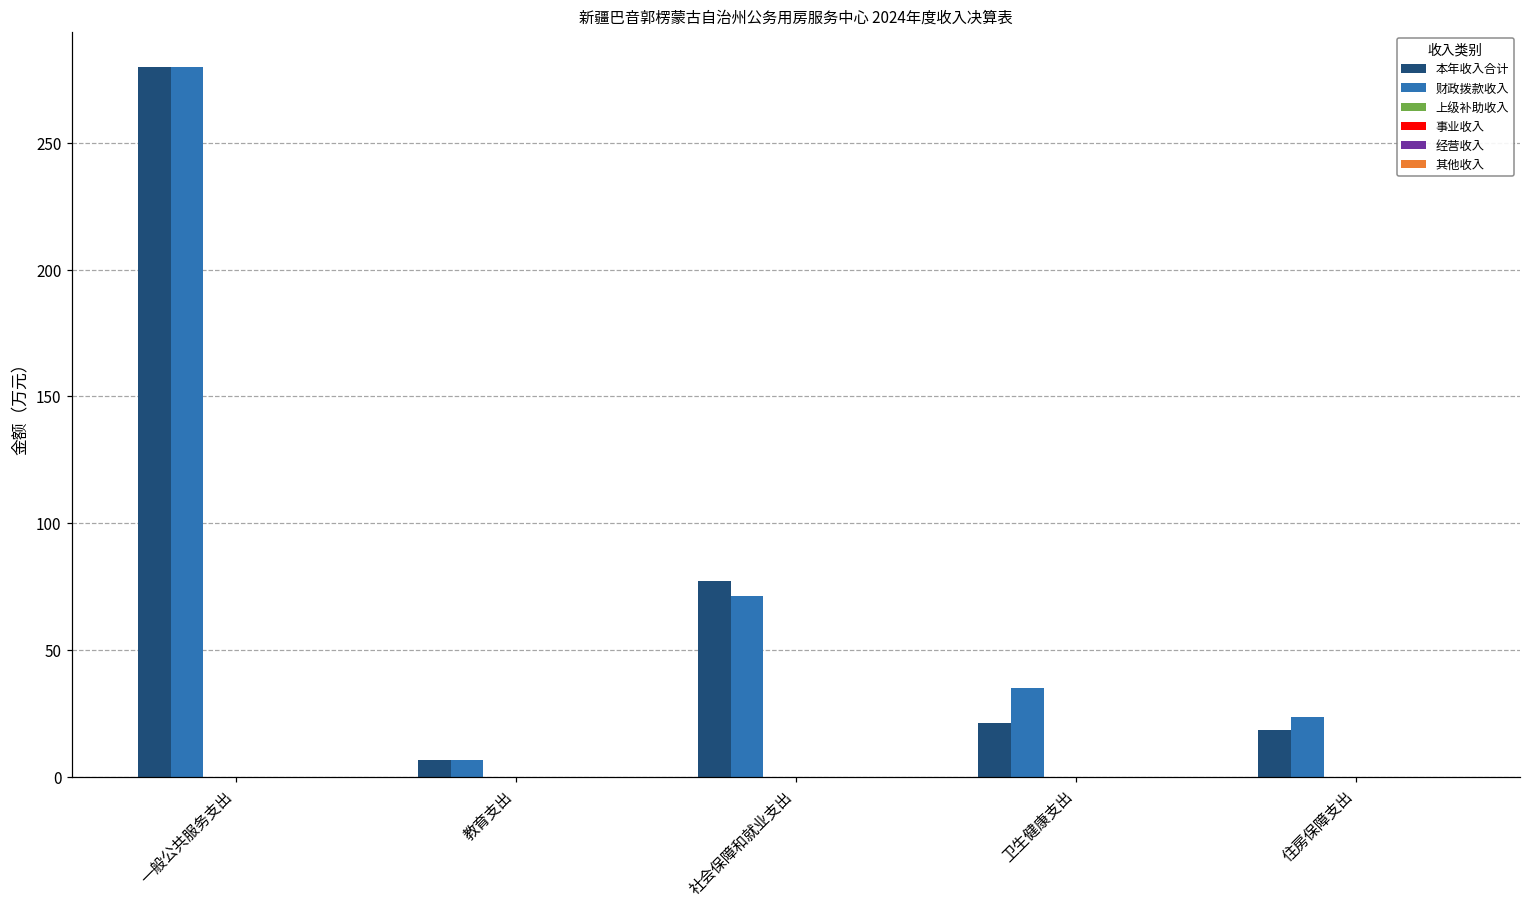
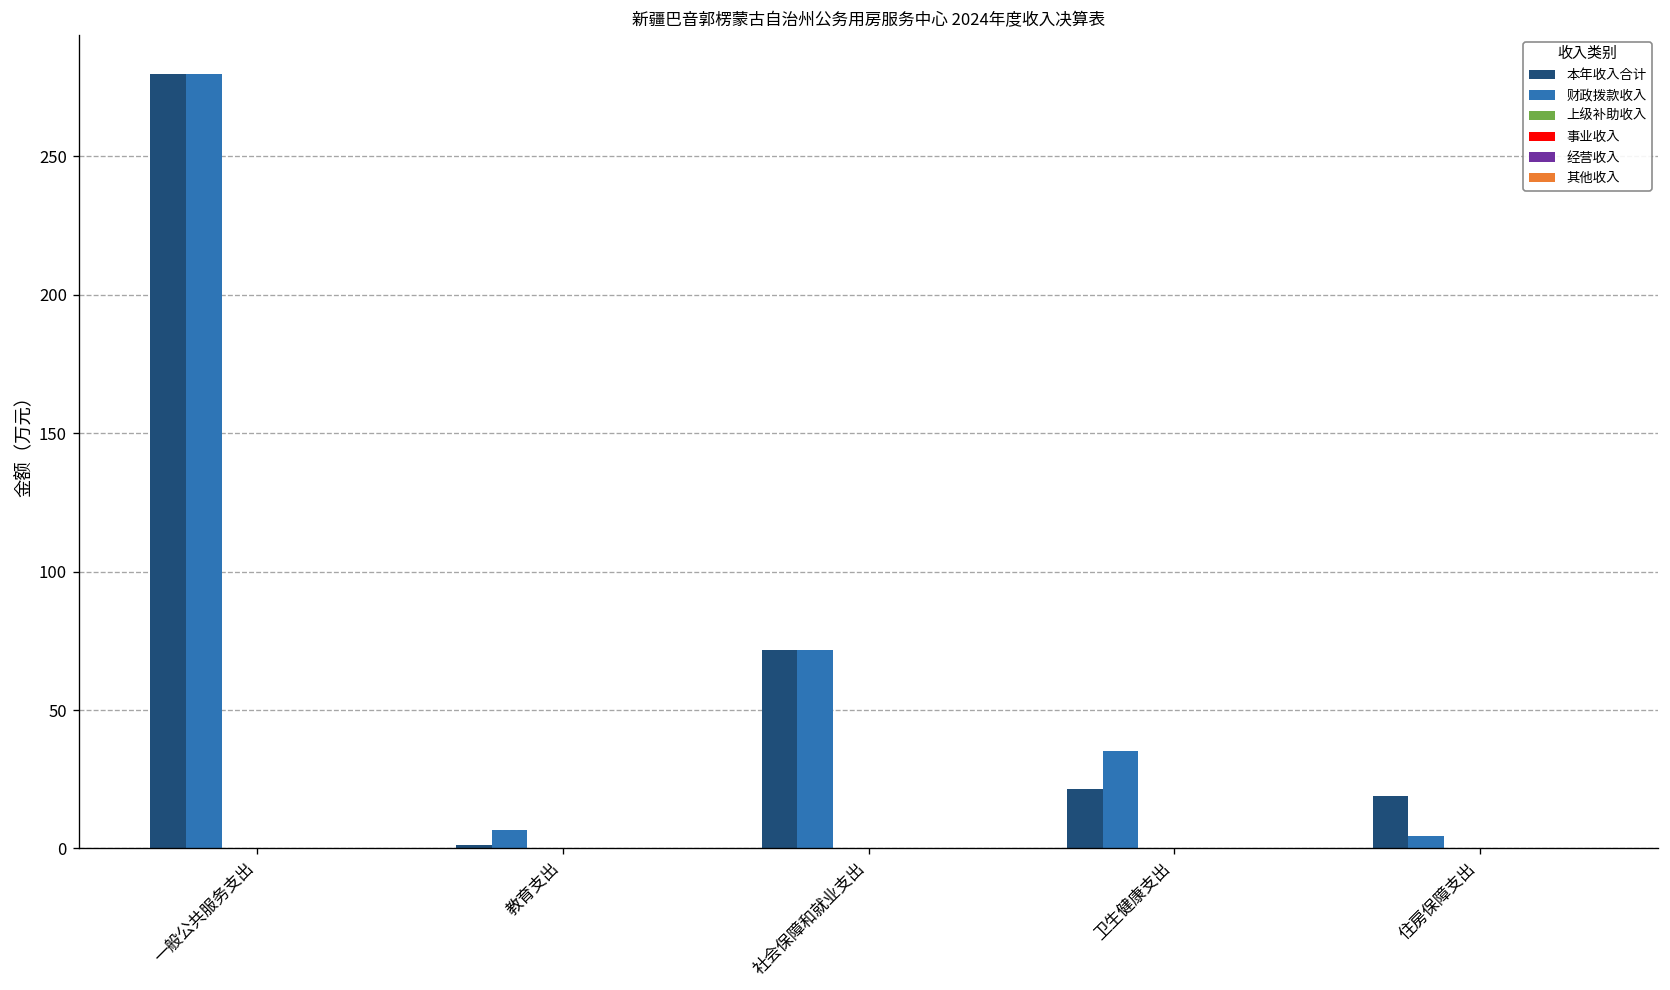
  {
    "本年收入合计": {
      "一般公共服务支出": 280,
-     "教育支出": 7,
-     "社会保障和就业支出": 77,
+     "教育支出": 1,
+     "社会保障和就业支出": 72,
      "卫生健康支出": 22,
      "住房保障支出": 19
    },
    "财政拨款收入": {
      "一般公共服务支出": 280,
      "教育支出": 7,
      "社会保障和就业支出": 72,
      "卫生健康支出": 35,
-     "住房保障支出": 24
+     "住房保障支出": 4
    },
    "上级补助收入": {
      "一般公共服务支出": 0,
      "教育支出": 0,
      "社会保障和就业支出": 0,
      "卫生健康支出": 0,
      "住房保障支出": 0
    },
    "事业收入": {
      "一般公共服务支出": 0,
      "教育支出": 0,
      "社会保障和就业支出": 0,
      "卫生健康支出": 0,
      "住房保障支出": 0
    },
    "经营收入": {
      "一般公共服务支出": 0,
      "教育支出": 0,
      "社会保障和就业支出": 0,
      "卫生健康支出": 0,
      "住房保障支出": 0
    },
    "其他收入": {
      "一般公共服务支出": 0,
      "教育支出": 0,
      "社会保障和就业支出": 0,
      "卫生健康支出": 0,
      "住房保障支出": 0
    }
  }
